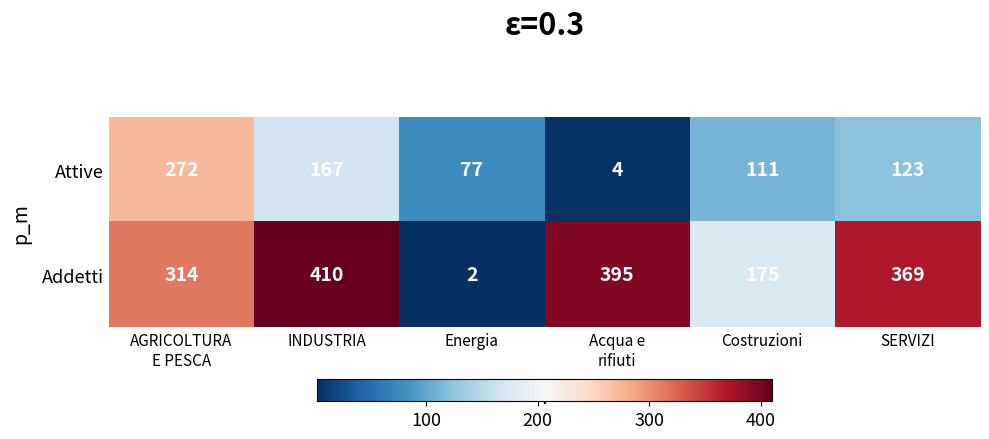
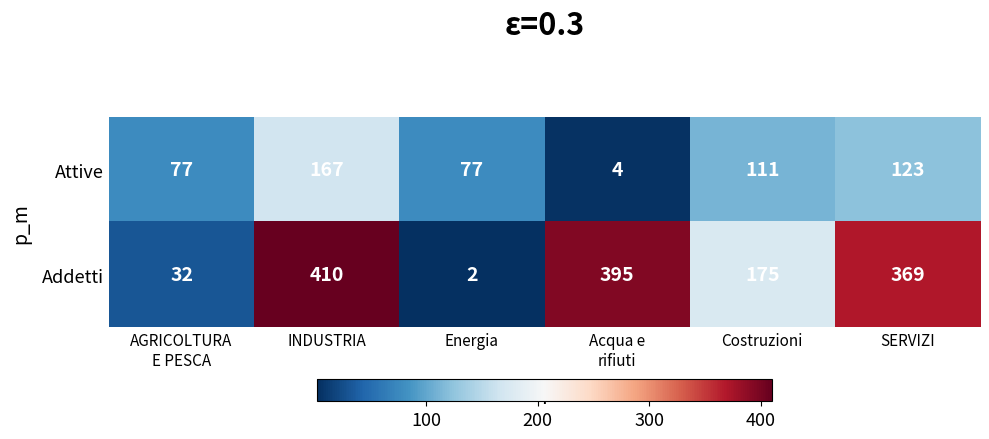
  {
    "Attive": {
-     "AGRICOLTURA E PESCA": 272,
+     "AGRICOLTURA E PESCA": 77,
      "Energia": 77,
      "Acqua e rifiuti": 4,
      "Costruzioni": 111,
      "SERVIZI": 123
    },
    "Addetti": {
-     "AGRICOLTURA E PESCA": 314,
+     "AGRICOLTURA E PESCA": 32,
      "INDUSTRIA": 410,
      "Energia": 2,
      "Acqua e rifiuti": 395,
      "SERVIZI": 369
    }
  }
